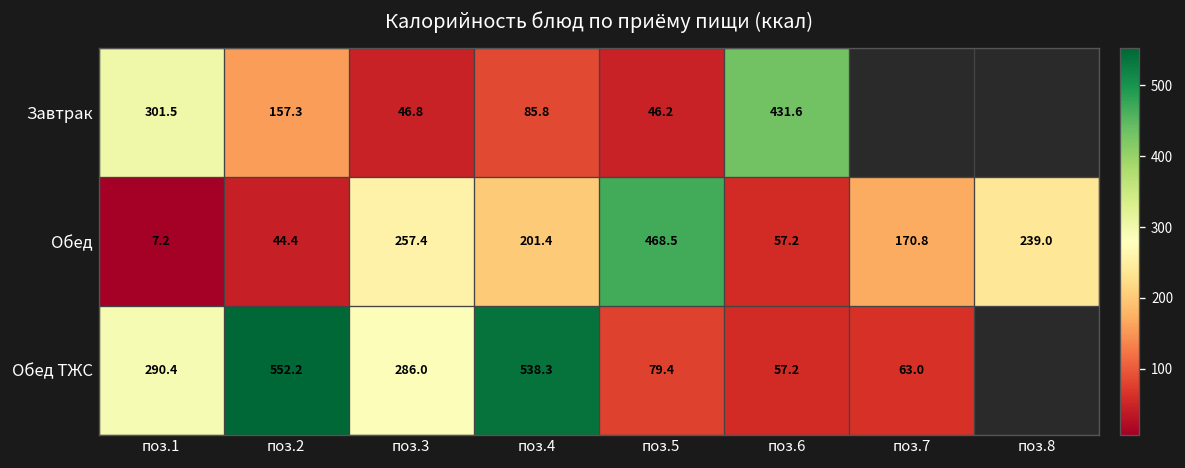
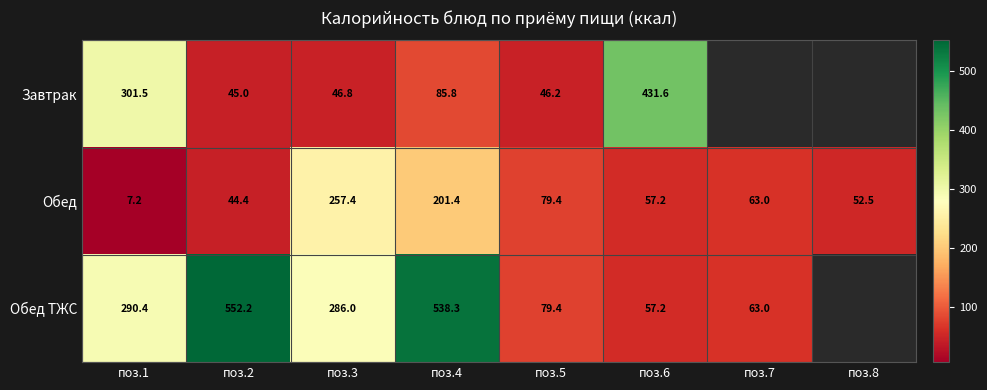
  {
    "Завтрак": {
      "поз.1": 301.5,
-     "поз.2": 157.3,
+     "поз.2": 45.0,
      "поз.3": 46.8,
      "поз.4": 85.8,
      "поз.5": 46.2,
      "поз.6": 431.6
    },
    "Обед": {
      "поз.1": 7.2,
      "поз.2": 44.4,
      "поз.3": 257.4,
      "поз.4": 201.4,
-     "поз.5": 468.5,
+     "поз.5": 79.4,
      "поз.6": 57.2,
-     "поз.7": 170.8,
-     "поз.8": 239.0
+     "поз.7": 63.0,
+     "поз.8": 52.5
    },
    "Обед ТЖС": {
      "поз.1": 290.4,
      "поз.2": 552.2,
      "поз.3": 286.0,
      "поз.4": 538.3,
      "поз.5": 79.4,
      "поз.6": 57.2,
      "поз.7": 63.0
    }
  }
